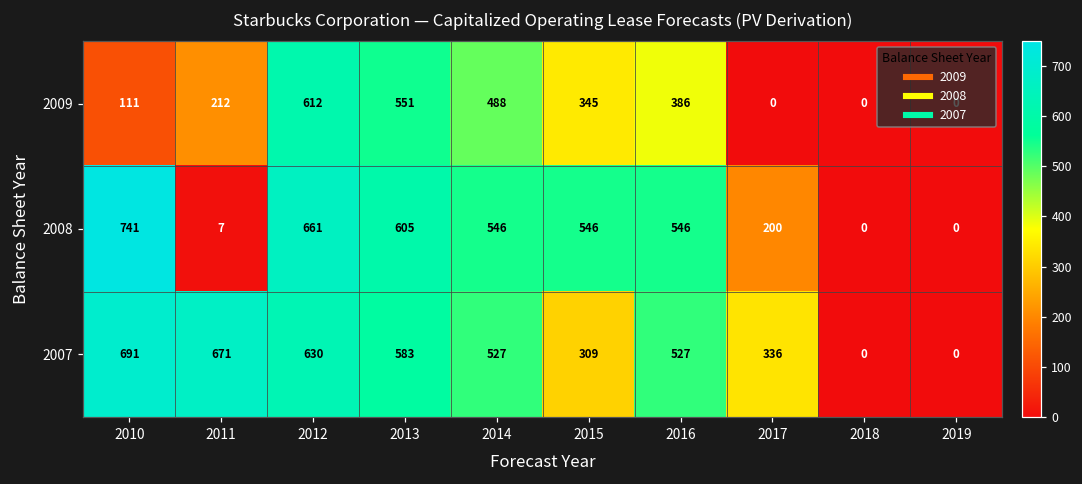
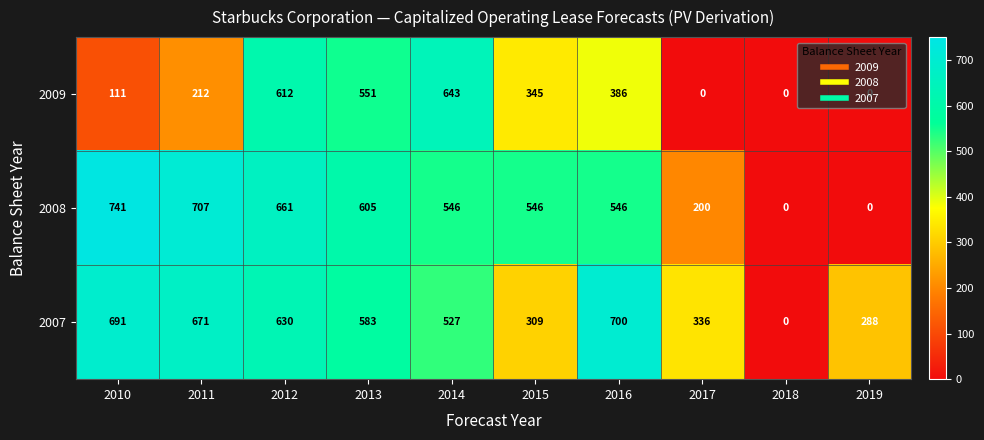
  {
    "2009": {
      "2010": 111,
      "2011": 212,
      "2012": 612,
      "2013": 551,
-     "2014": 488,
+     "2014": 643,
      "2015": 345,
      "2016": 386,
      "2017": 0,
      "2018": 0
    },
    "2008": {
      "2010": 741,
-     "2011": 7,
+     "2011": 707,
      "2012": 661,
      "2013": 605,
      "2014": 546,
      "2015": 546,
      "2016": 546,
      "2017": 200,
      "2018": 0,
      "2019": 0
    },
    "2007": {
      "2010": 691,
      "2011": 671,
      "2012": 630,
      "2013": 583,
      "2014": 527,
      "2015": 309,
-     "2016": 527,
+     "2016": 700,
      "2017": 336,
      "2018": 0,
-     "2019": 0
+     "2019": 288
    }
  }
